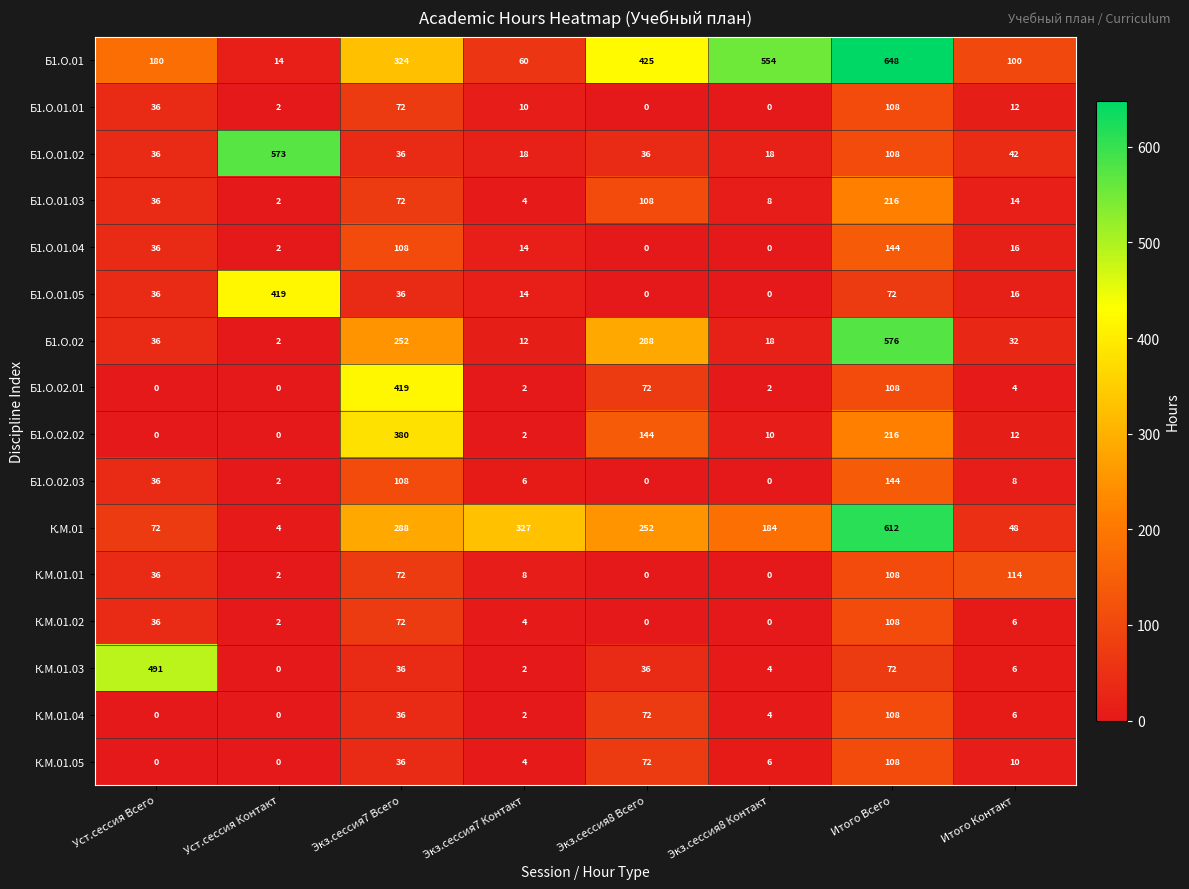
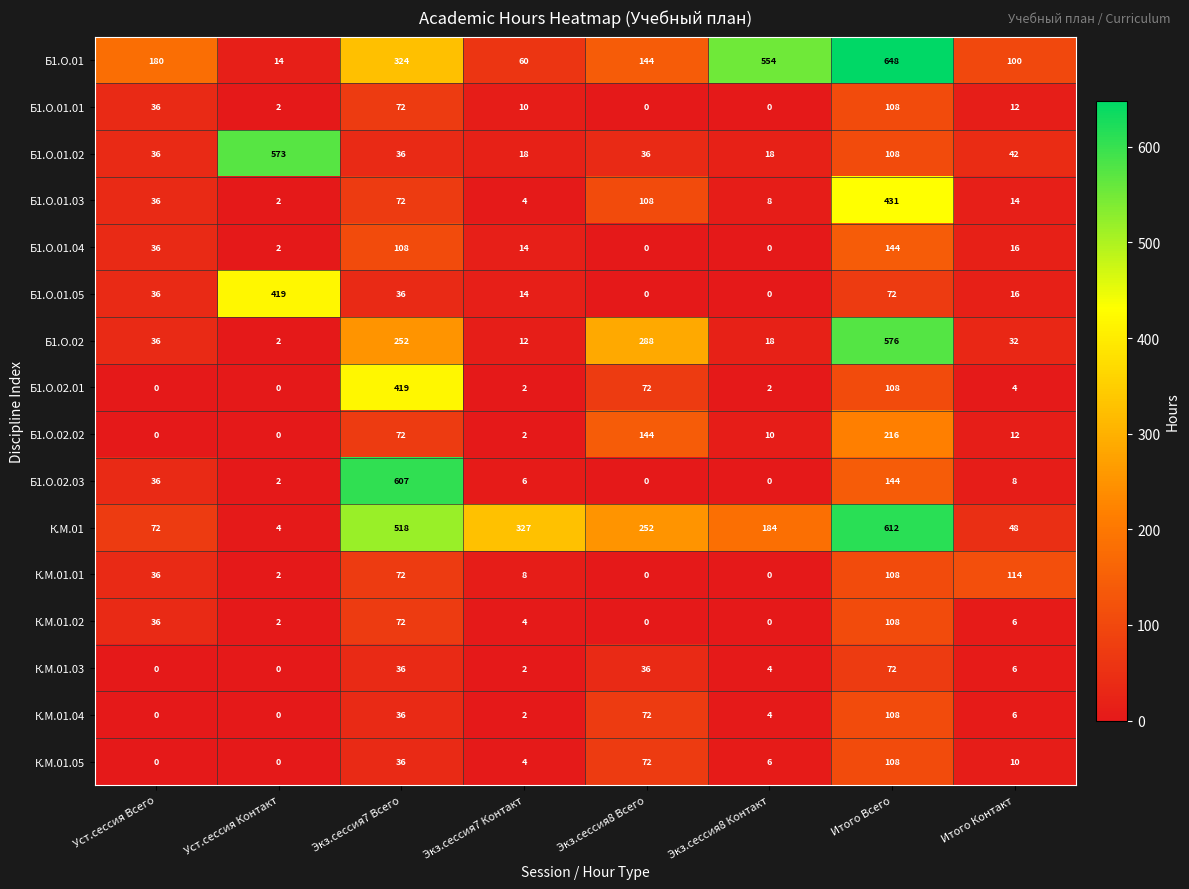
  {
    "Б1.О.01": {
      "Уст.сессия Всего": 180,
      "Уст.сессия Контакт": 14,
      "Экз.сессия7 Всего": 324,
      "Экз.сессия7 Контакт": 60,
-     "Экз.сессия8 Всего": 425,
+     "Экз.сессия8 Всего": 144,
      "Экз.сессия8 Контакт": 554,
      "Итого Всего": 648,
      "Итого Контакт": 100
    },
    "Б1.О.01.01": {
      "Уст.сессия Всего": 36,
      "Уст.сессия Контакт": 2,
      "Экз.сессия7 Всего": 72,
      "Экз.сессия7 Контакт": 10,
      "Экз.сессия8 Всего": 0,
      "Экз.сессия8 Контакт": 0,
      "Итого Всего": 108,
      "Итого Контакт": 12
    },
    "Б1.О.01.02": {
      "Уст.сессия Всего": 36,
      "Уст.сессия Контакт": 573,
      "Экз.сессия7 Всего": 36,
      "Экз.сессия7 Контакт": 18,
      "Экз.сессия8 Всего": 36,
      "Экз.сессия8 Контакт": 18,
      "Итого Всего": 108,
      "Итого Контакт": 42
    },
    "Б1.О.01.03": {
      "Уст.сессия Всего": 36,
      "Уст.сессия Контакт": 2,
      "Экз.сессия7 Всего": 72,
      "Экз.сессия7 Контакт": 4,
      "Экз.сессия8 Всего": 108,
      "Экз.сессия8 Контакт": 8,
-     "Итого Всего": 216,
+     "Итого Всего": 431,
      "Итого Контакт": 14
    },
    "Б1.О.01.04": {
      "Уст.сессия Всего": 36,
      "Уст.сессия Контакт": 2,
      "Экз.сессия7 Всего": 108,
      "Экз.сессия7 Контакт": 14,
      "Экз.сессия8 Всего": 0,
      "Экз.сессия8 Контакт": 0,
      "Итого Всего": 144,
      "Итого Контакт": 16
    },
    "Б1.О.01.05": {
      "Уст.сессия Всего": 36,
      "Уст.сессия Контакт": 419,
      "Экз.сессия7 Всего": 36,
      "Экз.сессия7 Контакт": 14,
      "Экз.сессия8 Всего": 0,
      "Экз.сессия8 Контакт": 0,
      "Итого Всего": 72,
      "Итого Контакт": 16
    },
    "Б1.О.02": {
      "Уст.сессия Всего": 36,
      "Уст.сессия Контакт": 2,
      "Экз.сессия7 Всего": 252,
      "Экз.сессия7 Контакт": 12,
      "Экз.сессия8 Всего": 288,
      "Экз.сессия8 Контакт": 18,
      "Итого Всего": 576,
      "Итого Контакт": 32
    },
    "Б1.О.02.01": {
      "Уст.сессия Всего": 0,
      "Уст.сессия Контакт": 0,
      "Экз.сессия7 Всего": 419,
      "Экз.сессия7 Контакт": 2,
      "Экз.сессия8 Всего": 72,
      "Экз.сессия8 Контакт": 2,
      "Итого Всего": 108,
      "Итого Контакт": 4
    },
    "Б1.О.02.02": {
      "Уст.сессия Всего": 0,
      "Уст.сессия Контакт": 0,
-     "Экз.сессия7 Всего": 380,
+     "Экз.сессия7 Всего": 72,
      "Экз.сессия7 Контакт": 2,
      "Экз.сессия8 Всего": 144,
      "Экз.сессия8 Контакт": 10,
      "Итого Всего": 216,
      "Итого Контакт": 12
    },
    "Б1.О.02.03": {
      "Уст.сессия Всего": 36,
      "Уст.сессия Контакт": 2,
-     "Экз.сессия7 Всего": 108,
+     "Экз.сессия7 Всего": 607,
      "Экз.сессия7 Контакт": 6,
      "Экз.сессия8 Всего": 0,
      "Экз.сессия8 Контакт": 0,
      "Итого Всего": 144,
      "Итого Контакт": 8
    },
    "К.М.01": {
      "Уст.сессия Всего": 72,
      "Уст.сессия Контакт": 4,
-     "Экз.сессия7 Всего": 288,
+     "Экз.сессия7 Всего": 518,
      "Экз.сессия7 Контакт": 327,
      "Экз.сессия8 Всего": 252,
      "Экз.сессия8 Контакт": 184,
      "Итого Всего": 612,
      "Итого Контакт": 48
    },
    "К.М.01.01": {
      "Уст.сессия Всего": 36,
      "Уст.сессия Контакт": 2,
      "Экз.сессия7 Всего": 72,
      "Экз.сессия7 Контакт": 8,
      "Экз.сессия8 Всего": 0,
      "Экз.сессия8 Контакт": 0,
      "Итого Всего": 108,
      "Итого Контакт": 114
    },
    "К.М.01.02": {
      "Уст.сессия Всего": 36,
      "Уст.сессия Контакт": 2,
      "Экз.сессия7 Всего": 72,
      "Экз.сессия7 Контакт": 4,
      "Экз.сессия8 Всего": 0,
      "Экз.сессия8 Контакт": 0,
      "Итого Всего": 108,
      "Итого Контакт": 6
    },
    "К.М.01.03": {
-     "Уст.сессия Всего": 491,
+     "Уст.сессия Всего": 0,
      "Уст.сессия Контакт": 0,
      "Экз.сессия7 Всего": 36,
      "Экз.сессия7 Контакт": 2,
      "Экз.сессия8 Всего": 36,
      "Экз.сессия8 Контакт": 4,
      "Итого Всего": 72,
      "Итого Контакт": 6
    },
    "К.М.01.04": {
      "Уст.сессия Всего": 0,
      "Уст.сессия Контакт": 0,
      "Экз.сессия7 Всего": 36,
      "Экз.сессия7 Контакт": 2,
      "Экз.сессия8 Всего": 72,
      "Экз.сессия8 Контакт": 4,
      "Итого Всего": 108,
      "Итого Контакт": 6
    },
    "К.М.01.05": {
      "Уст.сессия Всего": 0,
      "Уст.сессия Контакт": 0,
      "Экз.сессия7 Всего": 36,
      "Экз.сессия7 Контакт": 4,
      "Экз.сессия8 Всего": 72,
      "Экз.сессия8 Контакт": 6,
      "Итого Всего": 108,
      "Итого Контакт": 10
    }
  }
